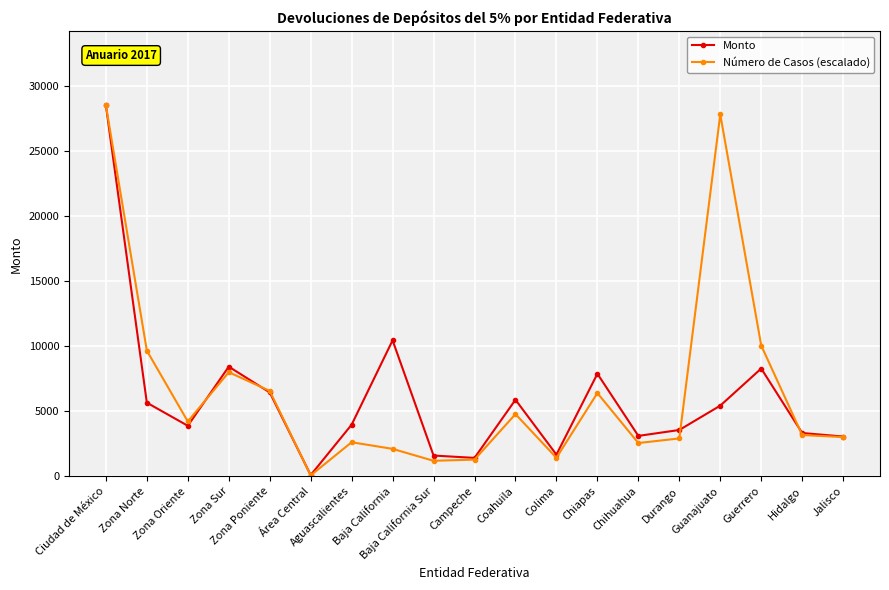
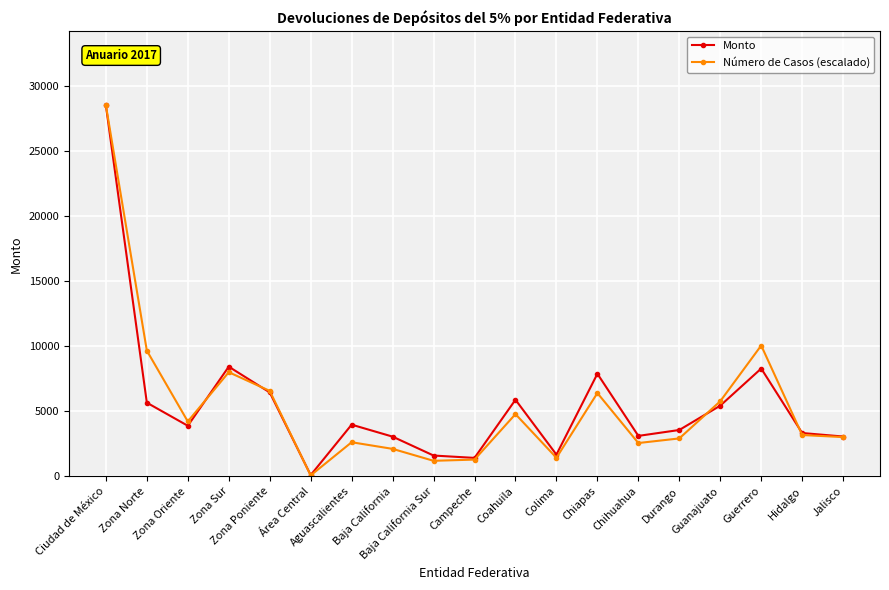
  {
    "Monto": {
      "Zona Norte": 5700,
      "Zona Oriente": 3900,
      "Zona Sur": 8400,
      "Aguascalientes": 4000,
-     "Baja California": 10500,
+     "Baja California": 3100,
      "Baja California Sur": 1600,
      "Coahuila": 5900,
      "Colima": 1700,
      "Chiapas": 7900,
      "Chihuahua": 3100,
      "Durango": 3600,
      "Guanajuato": 5400,
      "Guerrero": 8300
    },
    "Número de Casos (escalado)": {
      "Zona Norte": 9700,
      "Zona Oriente": 4200,
      "Zona Sur": 8000,
      "Aguascalientes": 2600,
      "Baja California": 2100,
      "Baja California Sur": 1200,
      "Coahuila": 4800,
      "Colima": 1400,
      "Chiapas": 6400,
      "Chihuahua": 2600,
      "Durango": 2900,
-     "Guanajuato": 27800,
+     "Guanajuato": 5800,
      "Guerrero": 10100
    }
  }
